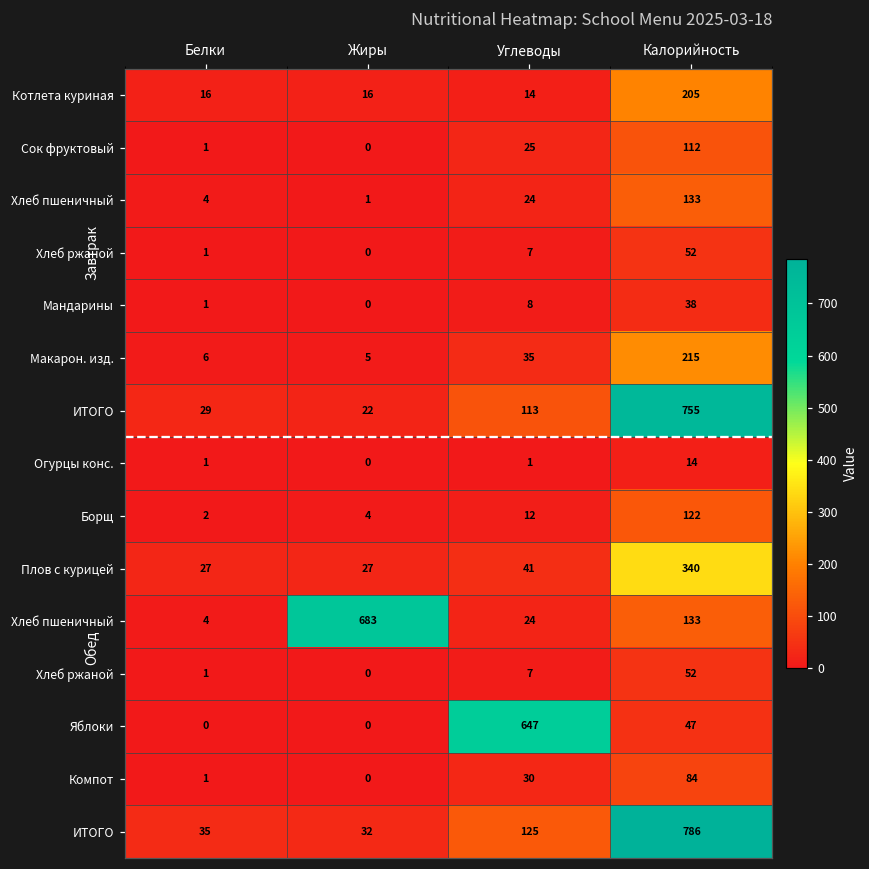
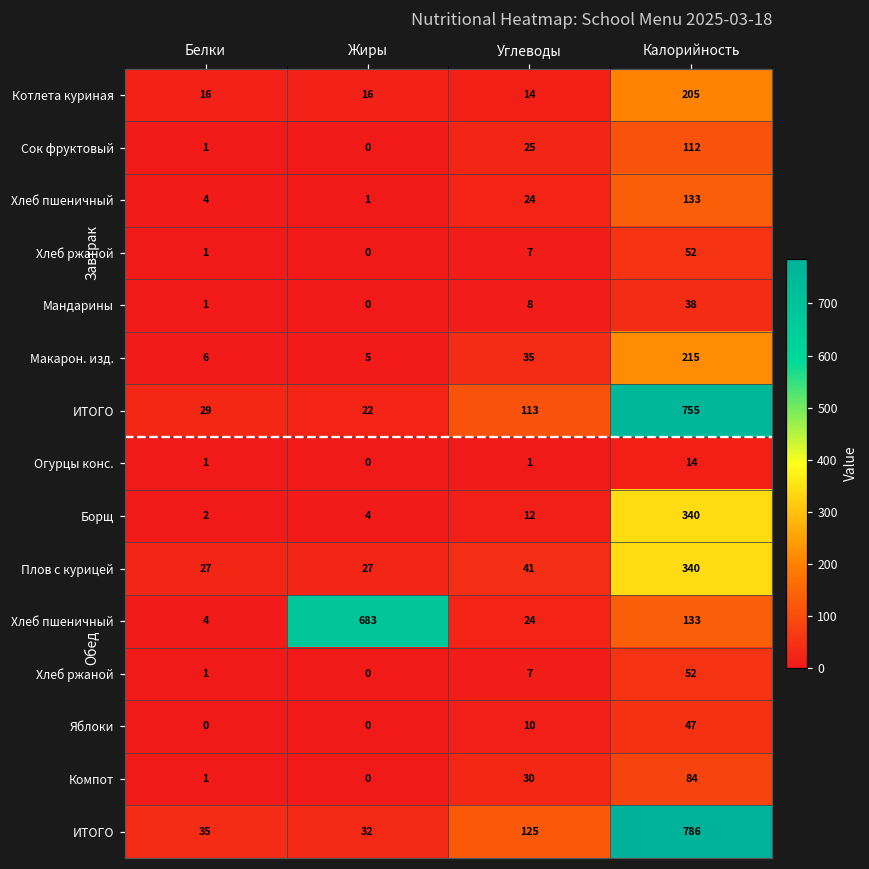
  {
    "Котлета куриная": {
      "Белки": 16,
      "Жиры": 16,
      "Углеводы": 14,
      "Калорийность": 205
    },
    "Сок фруктовый": {
      "Белки": 1,
      "Жиры": 0,
      "Углеводы": 25,
      "Калорийность": 112
    },
    "Мандарины": {
      "Белки": 1,
      "Жиры": 0,
      "Углеводы": 8,
      "Калорийность": 38
    },
    "Макарон. изд.": {
      "Белки": 6,
      "Жиры": 5,
      "Углеводы": 35,
      "Калорийность": 215
    },
    "Огурцы конс.": {
      "Белки": 1,
      "Жиры": 0,
      "Углеводы": 1,
      "Калорийность": 14
    },
    "Борщ": {
      "Белки": 2,
      "Жиры": 4,
      "Углеводы": 12,
-     "Калорийность": 122
+     "Калорийность": 340
    },
    "Плов с курицей": {
      "Белки": 27,
      "Жиры": 27,
      "Углеводы": 41,
      "Калорийность": 340
    },
    "Яблоки": {
      "Белки": 0,
      "Жиры": 0,
-     "Углеводы": 647,
+     "Углеводы": 10,
      "Калорийность": 47
    },
    "Компот": {
      "Белки": 1,
      "Жиры": 0,
      "Углеводы": 30,
      "Калорийность": 84
    }
  }
